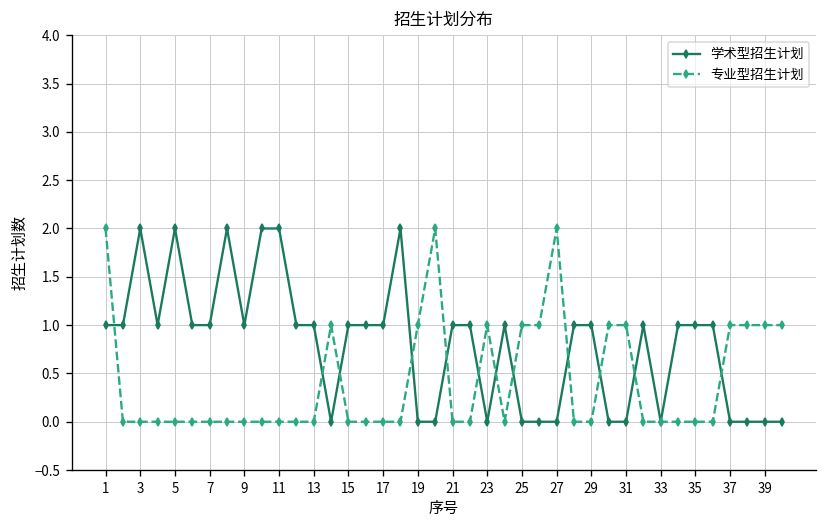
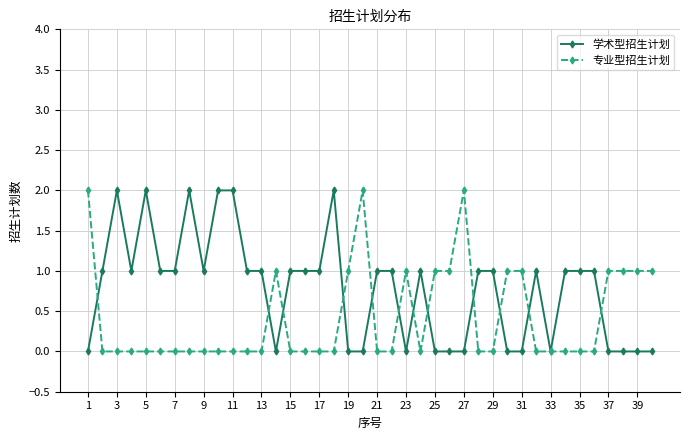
  {
    "学术型招生计划": {
-     "1": 1,
+     "1": 0,
      "3": 2,
      "5": 2,
      "7": 1,
      "9": 1,
      "11": 2,
      "13": 1,
      "15": 1,
      "17": 1,
      "19": 0,
      "21": 1,
      "23": 0,
      "25": 0,
      "27": 0,
      "29": 1,
      "31": 0,
      "35": 1,
      "37": 0,
      "39": 0
    },
    "专业型招生计划": {
      "1": 2,
      "3": 0,
      "5": 0,
      "7": 0,
      "9": 0,
      "11": 0,
      "13": 0,
      "15": 0,
      "17": 0,
      "19": 1,
      "21": 0,
      "23": 1,
      "25": 1,
      "27": 2,
      "29": 0,
      "31": 1,
      "35": 0,
      "37": 1,
      "39": 1
    }
  }
